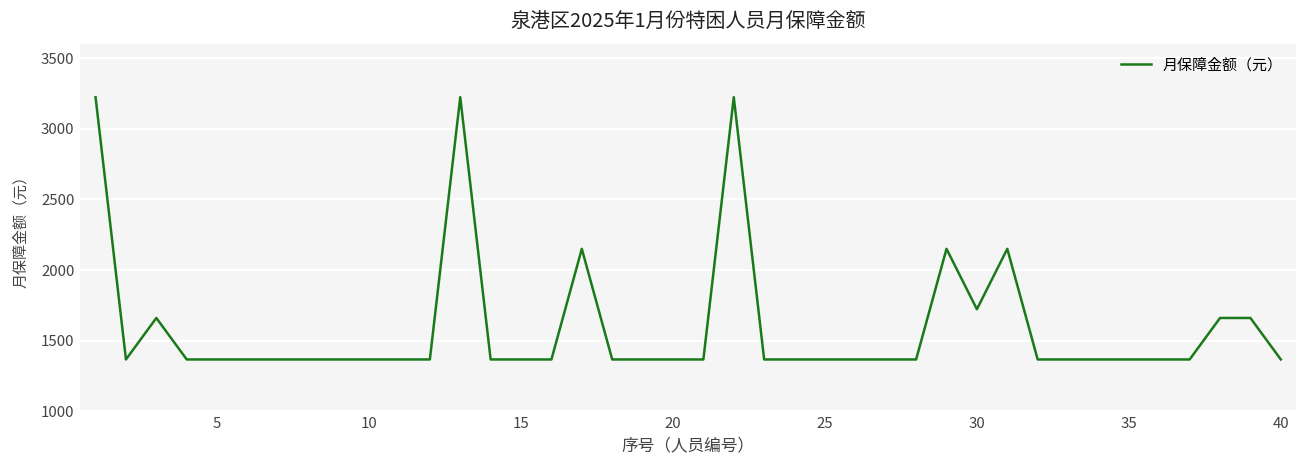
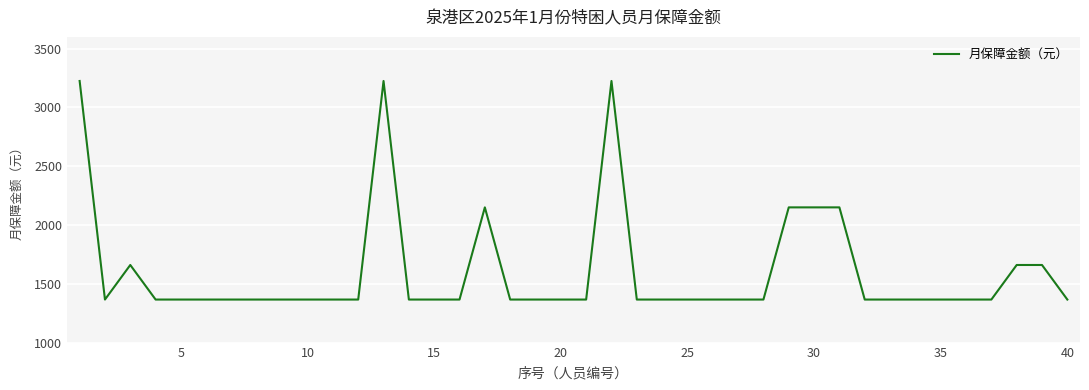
  {
    "5": 1370,
    "10": 1370,
    "15": 1370,
    "20": 1370,
    "25": 1370,
-   "30": 1720,
+   "30": 2150,
    "35": 1370,
    "40": 1370
  }
